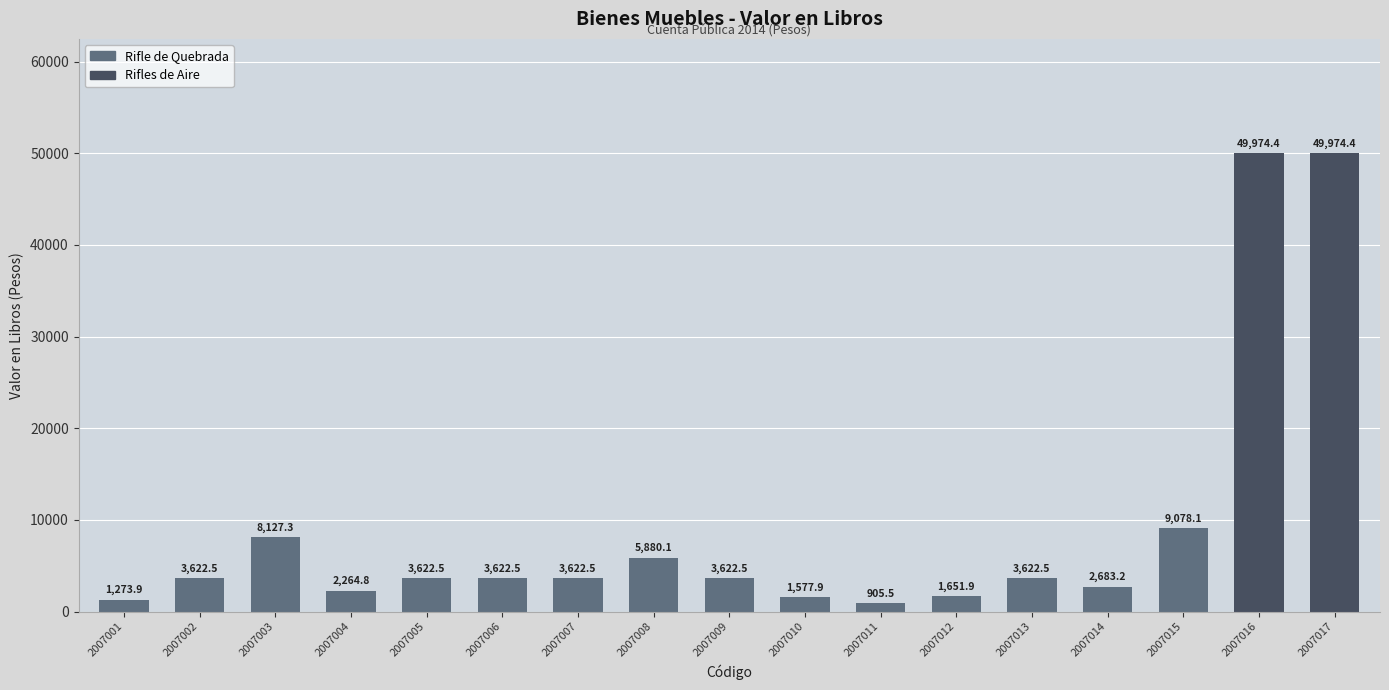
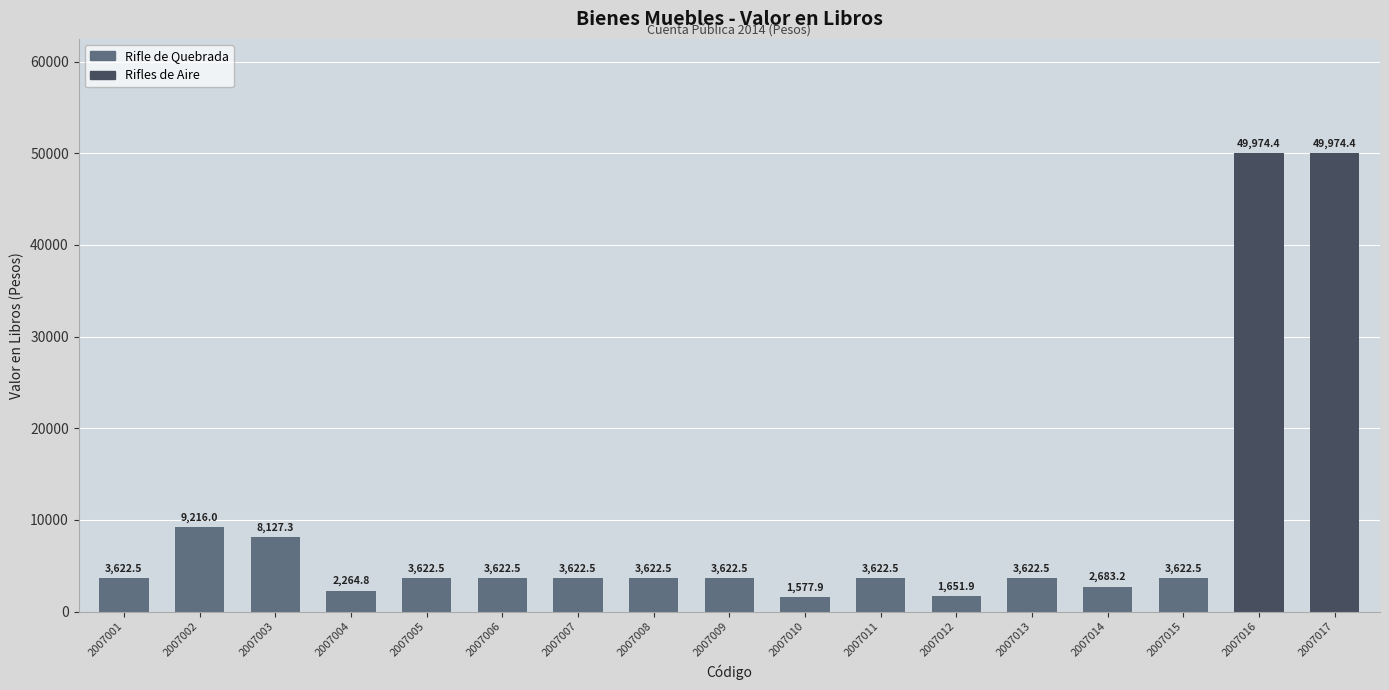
  {
-   "2007001": "1,273.9",
-   "2007002": "3,622.5",
+   "2007001": "3,622.5",
+   "2007002": "9,216.0",
    "2007003": "8,127.3",
    "2007004": "2,264.8",
    "2007005": "3,622.5",
    "2007006": "3,622.5",
    "2007007": "3,622.5",
-   "2007008": "5,880.1",
+   "2007008": "3,622.5",
    "2007009": "3,622.5",
    "2007010": "1,577.9",
-   "2007011": "905.5",
+   "2007011": "3,622.5",
    "2007012": "1,651.9",
    "2007013": "3,622.5",
    "2007014": "2,683.2",
-   "2007015": "9,078.1",
+   "2007015": "3,622.5",
    "2007016": "49,974.4",
    "2007017": "49,974.4"
  }
